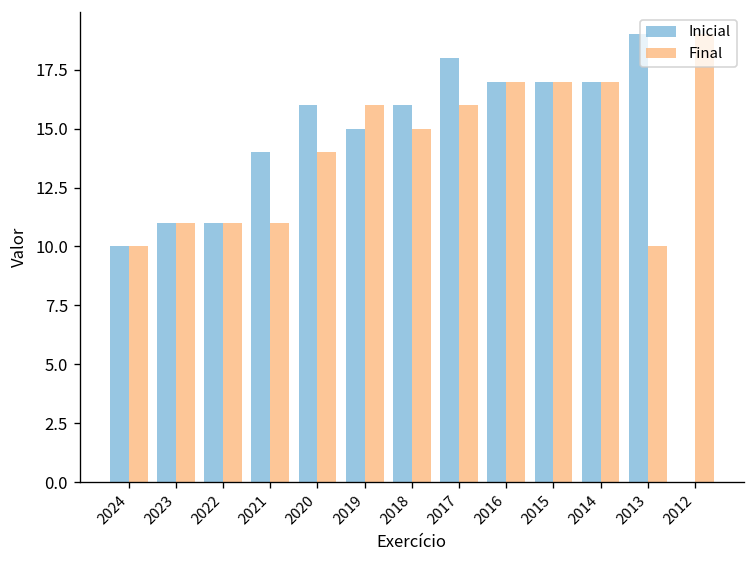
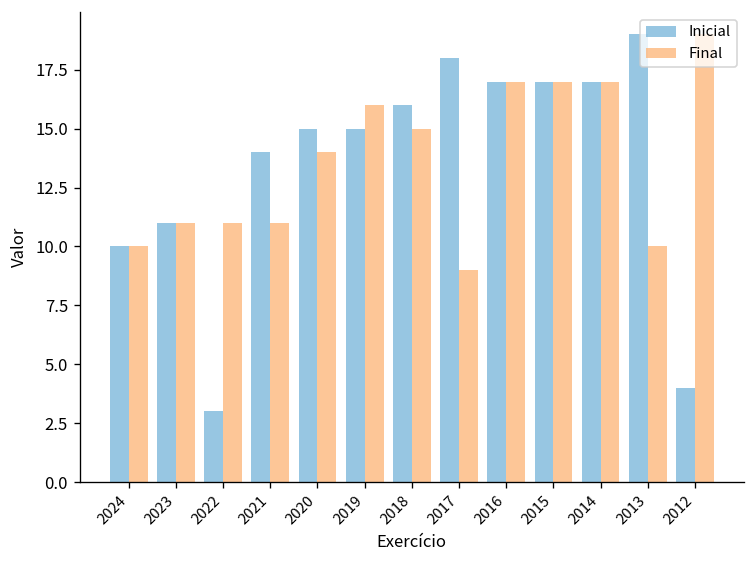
  {
    "Inicial": {
      "2024": 10,
      "2023": 11,
-     "2022": 11,
+     "2022": 3,
      "2021": 14,
-     "2020": 16,
+     "2020": 15,
      "2019": 15,
      "2018": 16,
      "2017": 18,
      "2016": 17,
      "2015": 17,
      "2014": 17,
      "2013": 19,
-     "2012": 0
+     "2012": 4
    },
    "Final": {
      "2024": 10,
      "2023": 11,
      "2022": 11,
      "2021": 11,
      "2020": 14,
      "2019": 16,
      "2018": 15,
-     "2017": 16,
+     "2017": 9,
      "2016": 17,
      "2015": 17,
      "2014": 17,
      "2013": 10
    }
  }
